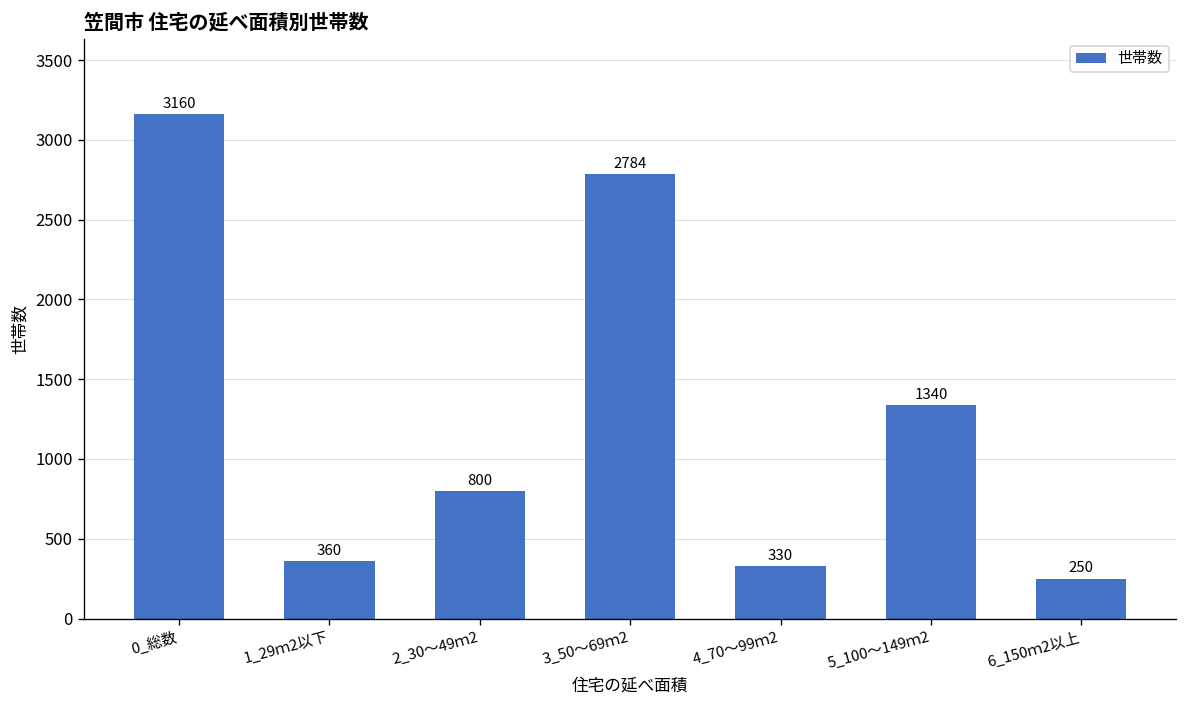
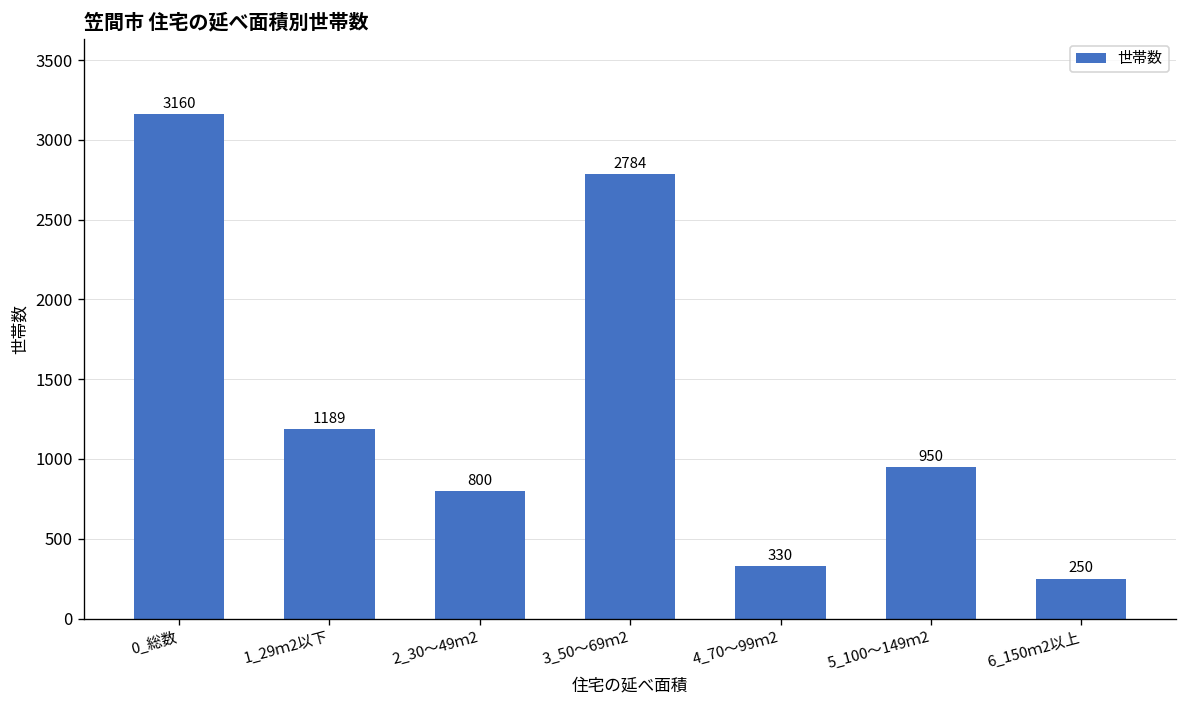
  {
    "0_総数": 3160,
-   "1_29ｍ2以下": 360,
+   "1_29ｍ2以下": 1189,
    "2_30～49ｍ2": 800,
    "3_50～69ｍ2": 2784,
    "4_70～99ｍ2": 330,
-   "5_100～149ｍ2": 1340,
+   "5_100～149ｍ2": 950,
    "6_150ｍ2以上": 250
  }
